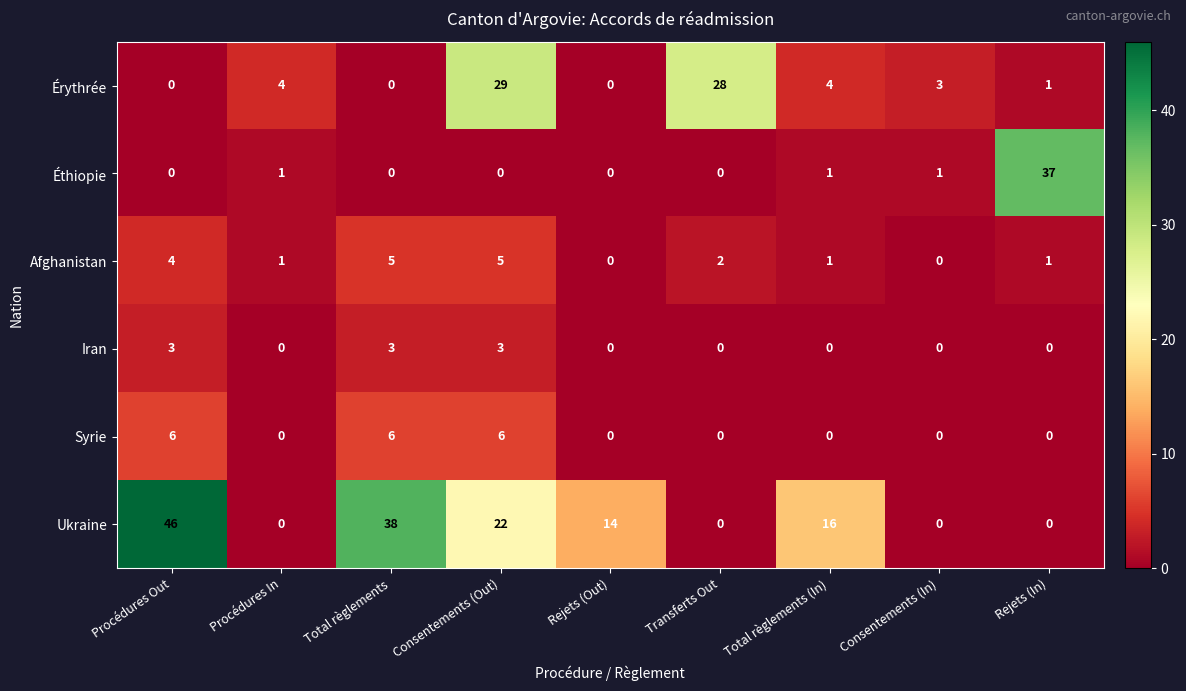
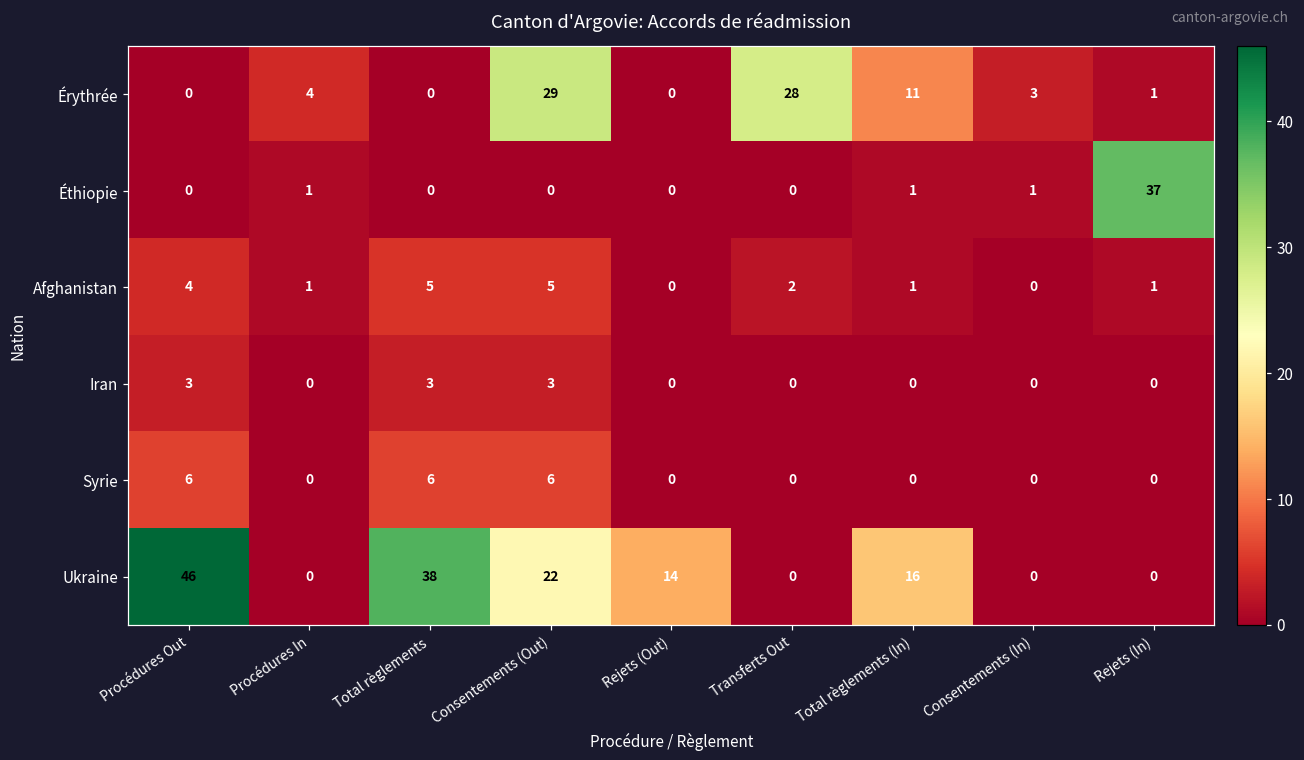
  {
    "Érythrée": {
      "Procédures Out": 0,
      "Procédures In": 4,
      "Total règlements": 0,
      "Consentements (Out)": 29,
      "Rejets (Out)": 0,
      "Transferts Out": 28,
-     "Total règlements (In)": 4,
+     "Total règlements (In)": 11,
      "Consentements (In)": 3,
      "Rejets (In)": 1
    },
    "Éthiopie": {
      "Procédures Out": 0,
      "Procédures In": 1,
      "Total règlements": 0,
      "Consentements (Out)": 0,
      "Rejets (Out)": 0,
      "Transferts Out": 0,
      "Total règlements (In)": 1,
      "Consentements (In)": 1,
      "Rejets (In)": 37
    },
    "Afghanistan": {
      "Procédures Out": 4,
      "Procédures In": 1,
      "Total règlements": 5,
      "Consentements (Out)": 5,
      "Rejets (Out)": 0,
      "Transferts Out": 2,
      "Total règlements (In)": 1,
      "Consentements (In)": 0,
      "Rejets (In)": 1
    },
    "Iran": {
      "Procédures Out": 3,
      "Procédures In": 0,
      "Total règlements": 3,
      "Consentements (Out)": 3,
      "Rejets (Out)": 0,
      "Transferts Out": 0,
      "Total règlements (In)": 0,
      "Consentements (In)": 0,
      "Rejets (In)": 0
    },
    "Syrie": {
      "Procédures Out": 6,
      "Procédures In": 0,
      "Total règlements": 6,
      "Consentements (Out)": 6,
      "Rejets (Out)": 0,
      "Transferts Out": 0,
      "Total règlements (In)": 0,
      "Consentements (In)": 0,
      "Rejets (In)": 0
    },
    "Ukraine": {
      "Procédures Out": 46,
      "Procédures In": 0,
      "Total règlements": 38,
      "Consentements (Out)": 22,
      "Rejets (Out)": 14,
      "Transferts Out": 0,
      "Total règlements (In)": 16,
      "Consentements (In)": 0,
      "Rejets (In)": 0
    }
  }
